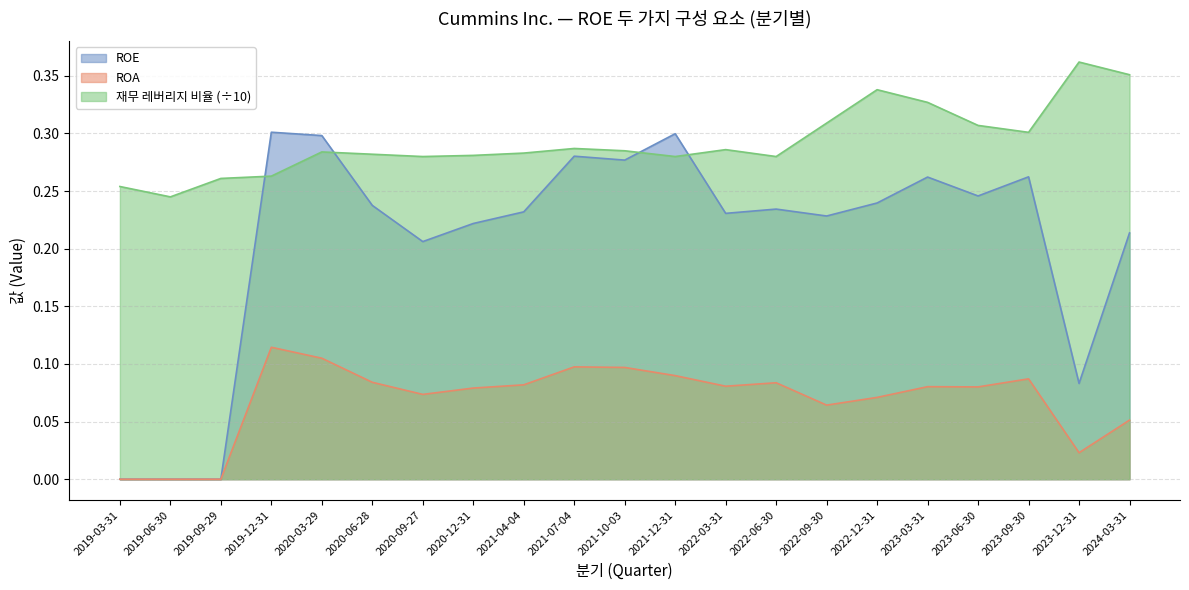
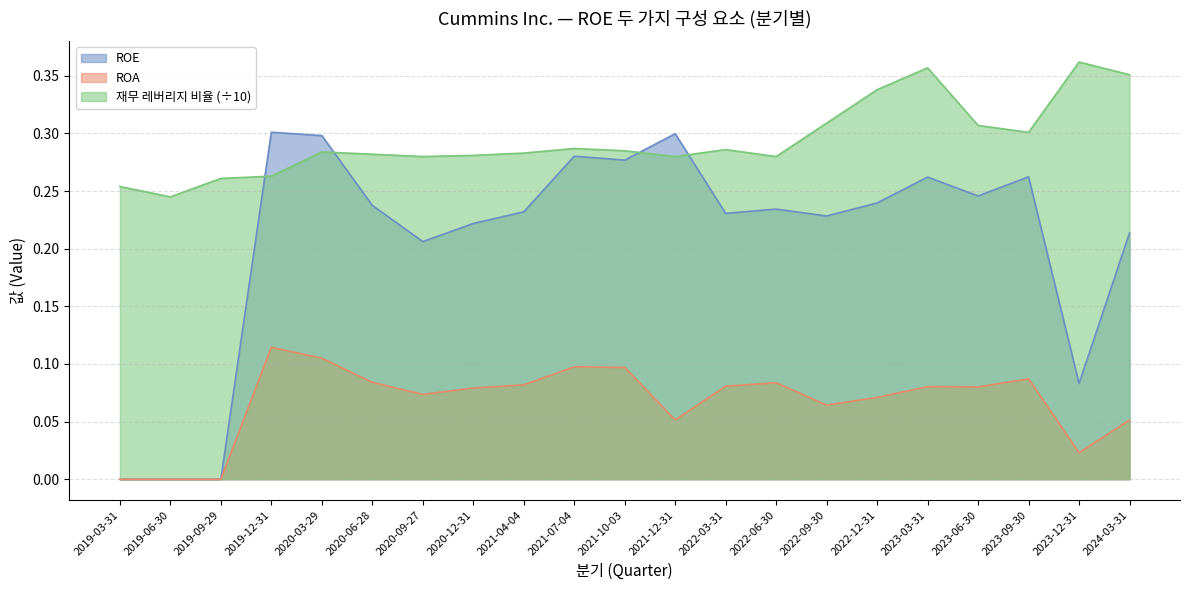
  {
    "ROE": {
      "2019-12-31": 0.301,
      "2020-03-29": 0.298,
      "2020-06-28": 0.238,
      "2020-09-27": 0.206,
      "2020-12-31": 0.222,
      "2021-04-04": 0.232,
      "2021-07-04": 0.280,
      "2021-10-03": 0.277,
      "2021-12-31": 0.300,
      "2022-03-31": 0.231,
      "2022-06-30": 0.234,
      "2022-09-30": 0.228,
      "2022-12-31": 0.240,
      "2023-03-31": 0.262,
      "2023-06-30": 0.246,
      "2023-09-30": 0.262,
      "2023-12-31": 0.083,
      "2024-03-31": 0.214
    },
    "ROA": {
      "2019-12-31": 0.115,
      "2020-03-29": 0.105,
      "2020-06-28": 0.084,
      "2020-09-27": 0.074,
      "2020-12-31": 0.079,
      "2021-04-04": 0.082,
      "2021-07-04": 0.098,
      "2021-10-03": 0.097,
-     "2021-12-31": 0.090,
+     "2021-12-31": 0.051,
      "2022-03-31": 0.081,
      "2022-06-30": 0.084,
      "2022-09-30": 0.064,
      "2022-12-31": 0.071,
      "2023-03-31": 0.080,
      "2023-06-30": 0.080,
      "2023-09-30": 0.087,
      "2023-12-31": 0.023,
      "2024-03-31": 0.051
    },
    "재무 레버리지 비율 (÷10)": {
      "2019-03-31": 0.254,
      "2019-06-30": 0.245,
      "2019-09-29": 0.261,
      "2019-12-31": 0.263,
      "2020-03-29": 0.284,
      "2020-06-28": 0.282,
      "2020-09-27": 0.280,
      "2020-12-31": 0.281,
      "2021-04-04": 0.283,
      "2021-07-04": 0.287,
      "2021-10-03": 0.285,
      "2021-12-31": 0.280,
      "2022-03-31": 0.286,
      "2022-06-30": 0.280,
      "2022-09-30": 0.309,
      "2022-12-31": 0.338,
-     "2023-03-31": 0.327,
+     "2023-03-31": 0.357,
      "2023-06-30": 0.307,
      "2023-09-30": 0.301,
      "2023-12-31": 0.362,
      "2024-03-31": 0.351
    }
  }
